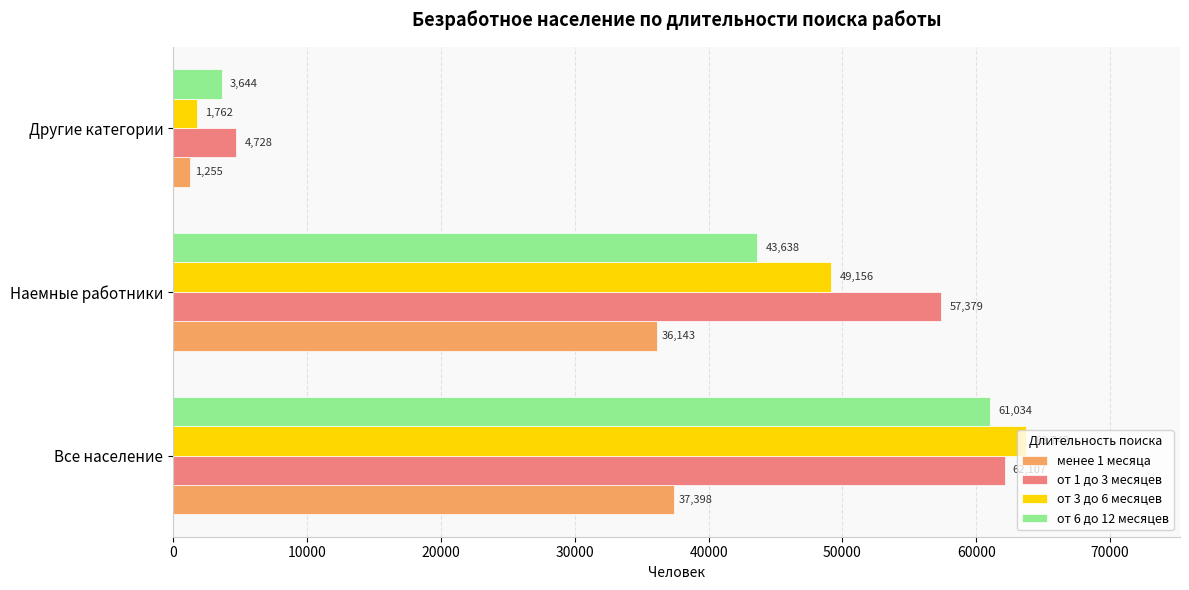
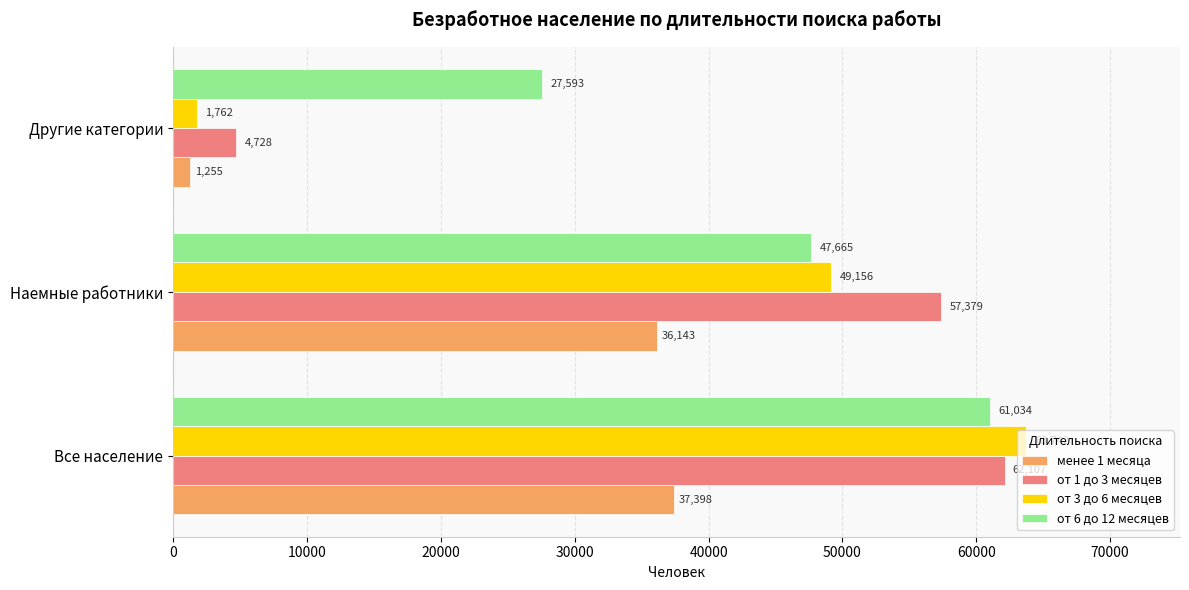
  {
    "от 3 до 6 месяцев": {
      "Другие категории": "1,762",
      "Наемные работники": "49,156"
    },
    "от 6 до 12 месяцев": {
-     "Другие категории": "3,644",
-     "Наемные работники": "43,638",
+     "Другие категории": "27,593",
+     "Наемные работники": "47,665",
      "Все население": "61,034"
    }
  }
